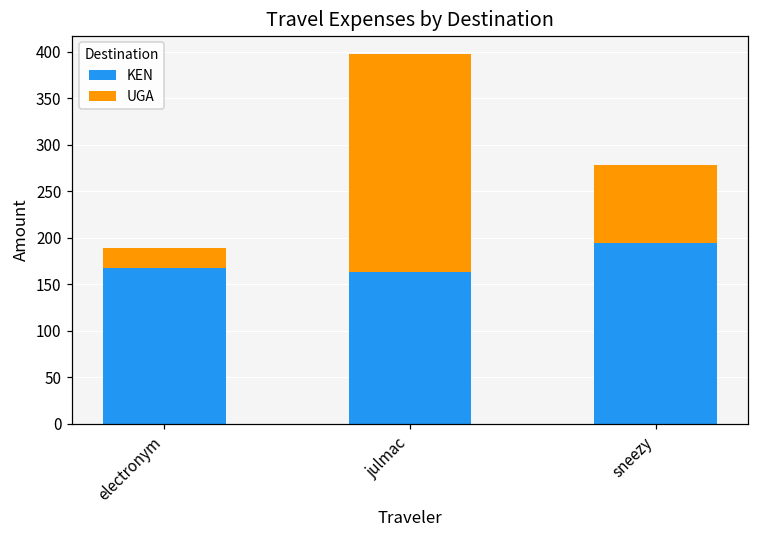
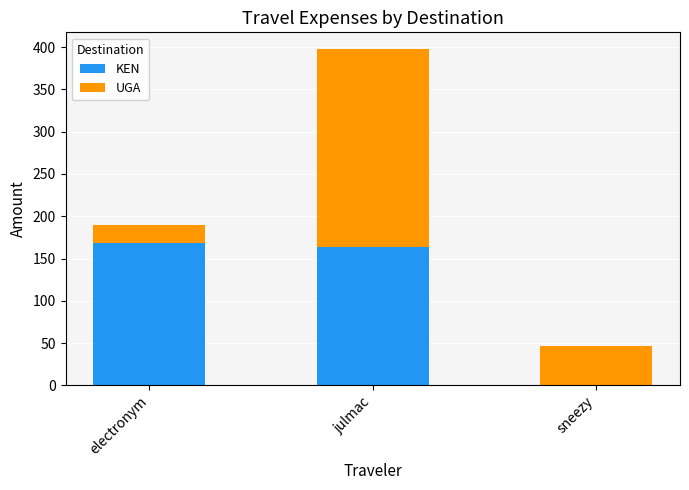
  {
    "KEN": {
      "electronym": 170,
      "julmac": 160,
-     "sneezy": 200
+     "sneezy": 0
    },
    "UGA": {
      "electronym": 20,
      "julmac": 230,
-     "sneezy": 80
+     "sneezy": 50
    }
  }
